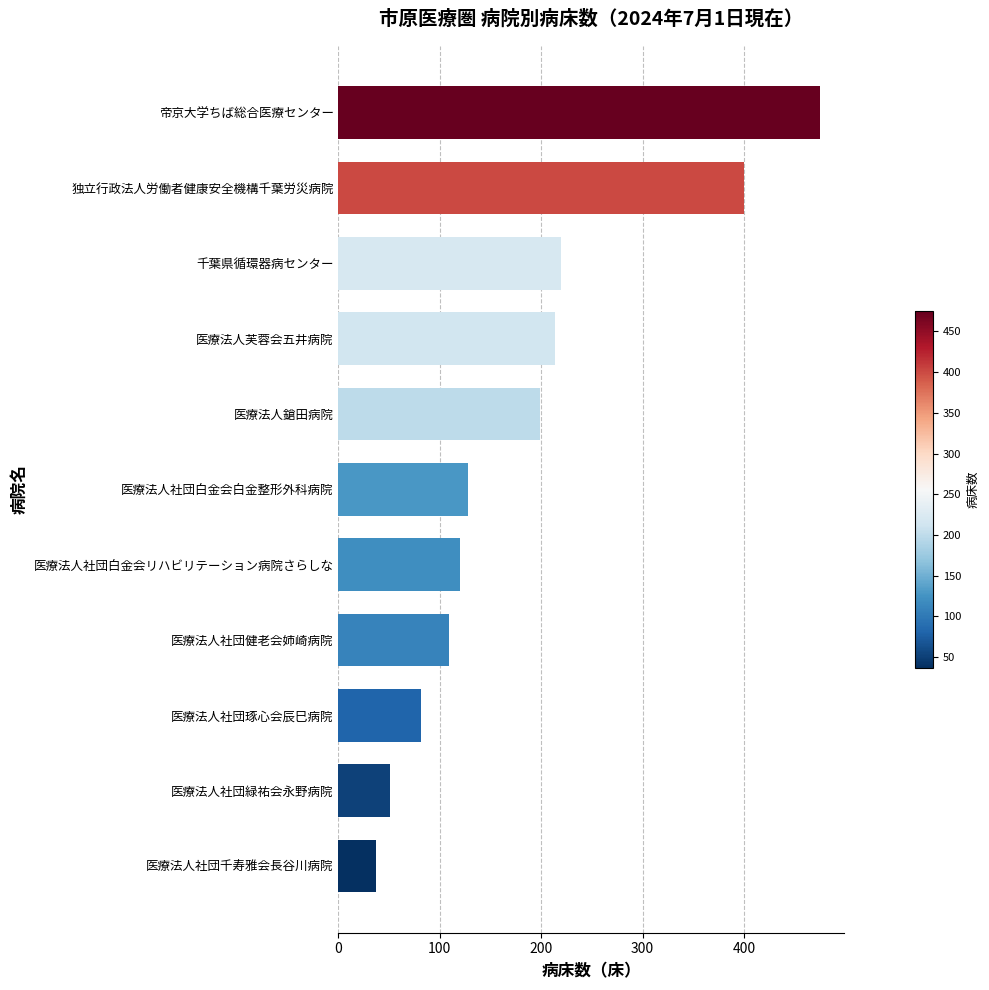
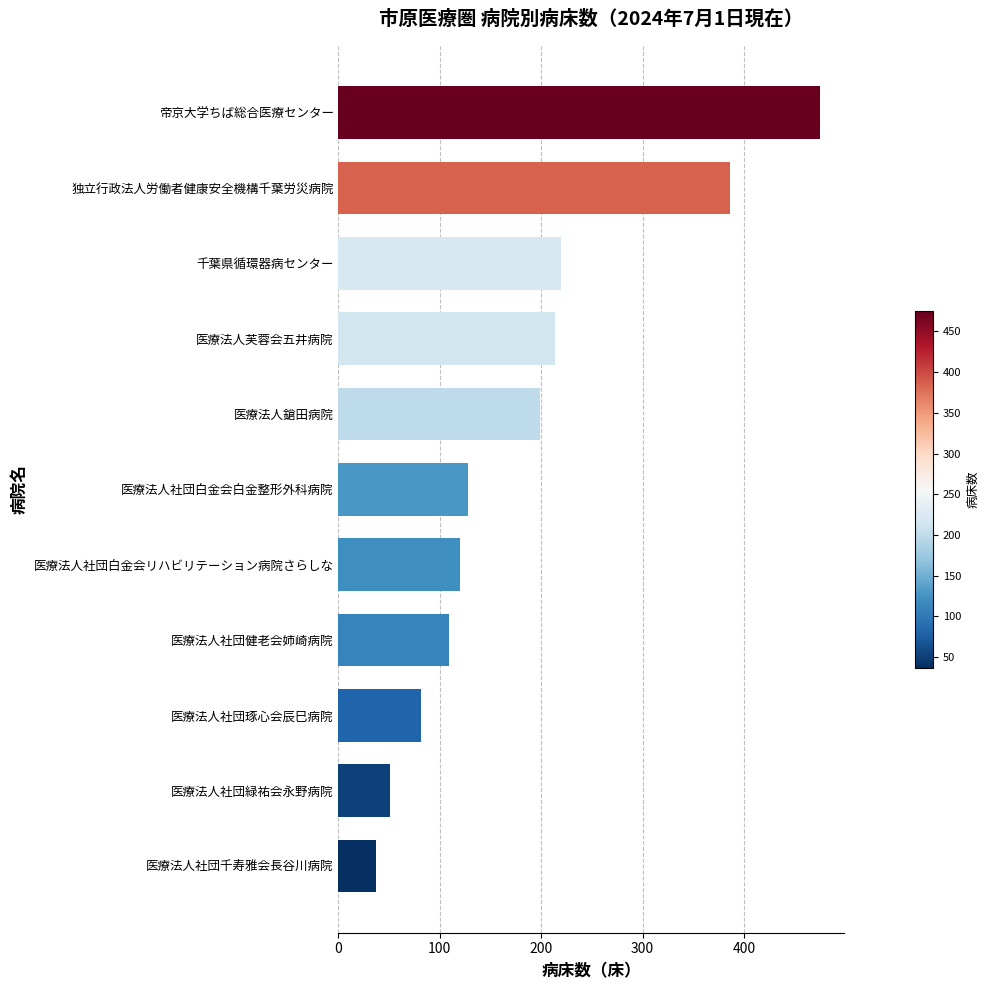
  {
    "帝京大学ちば総合医療センター": 475,
-   "独立行政法人労働者健康安全機構千葉労災病院": 400,
+   "独立行政法人労働者健康安全機構千葉労災病院": 386,
    "千葉県循環器病センター": 220,
    "医療法人芙蓉会五井病院": 214,
    "医療法人鎗田病院": 199,
    "医療法人社団白金会白金整形外科病院": 128,
    "医療法人社団白金会リハビリテーション病院さらしな": 120,
    "医療法人社団健老会姉崎病院": 109,
    "医療法人社団琢心会辰巳病院": 81,
    "医療法人社団緑祐会永野病院": 51,
    "医療法人社団千寿雅会長谷川病院": 37
  }
